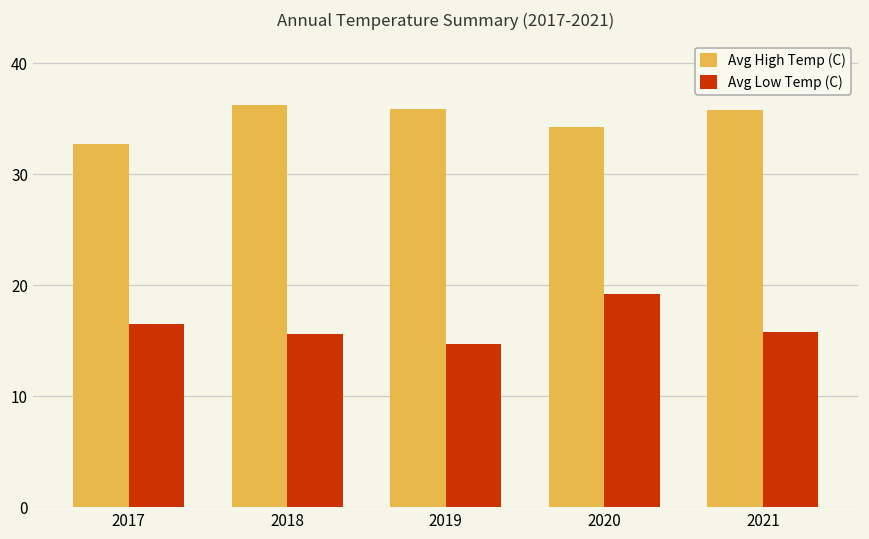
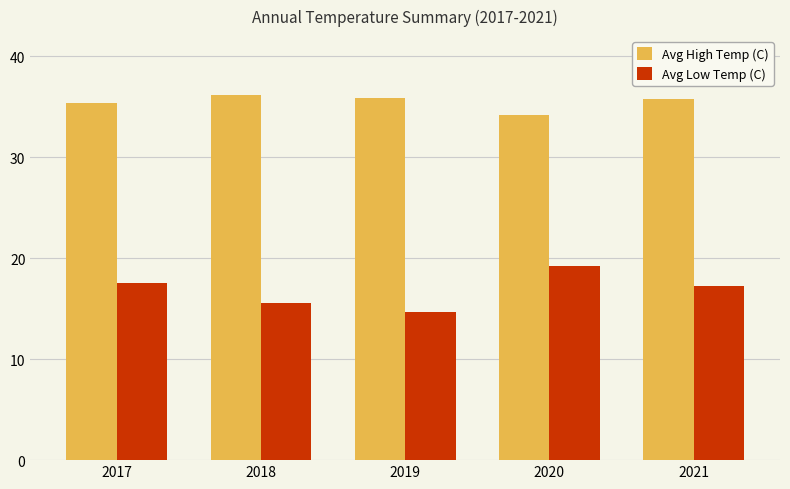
  {
    "Avg High Temp (C)": {
-     "2017": 32.7,
+     "2017": 35.4,
      "2018": 36.2,
      "2019": 35.9,
      "2020": 34.2,
      "2021": 35.8
    },
    "Avg Low Temp (C)": {
-     "2017": 16.5,
+     "2017": 17.5,
      "2018": 15.6,
      "2019": 14.7,
      "2020": 19.2,
-     "2021": 15.8
+     "2021": 17.2
    }
  }
